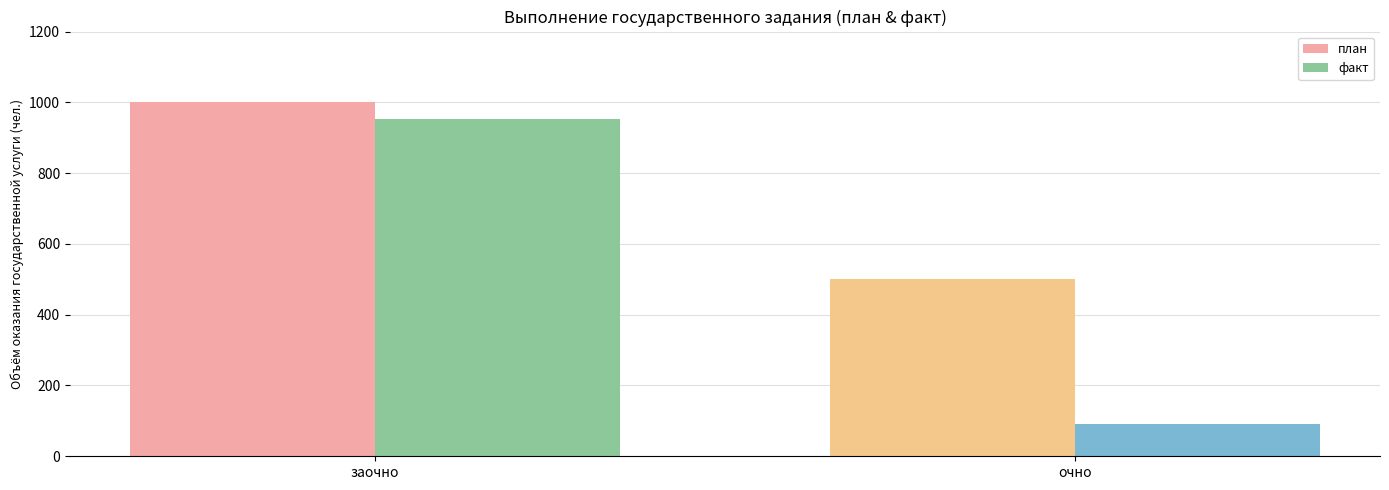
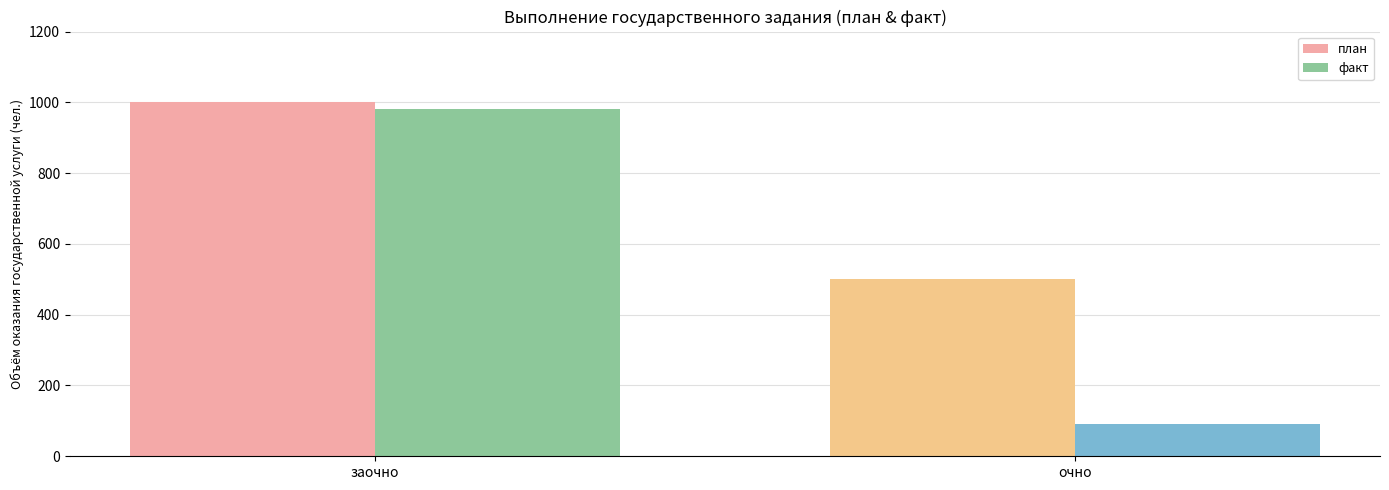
  {
    "план": {
      "заочно": 1000,
      "очно": 500
    },
    "факт": {
-     "заочно": 950,
+     "заочно": 980,
      "очно": 90
    }
  }
